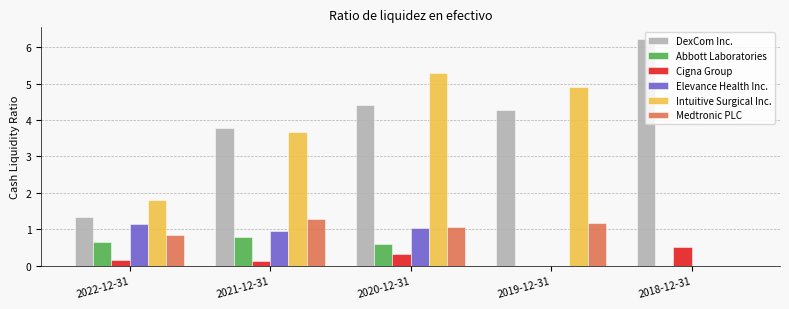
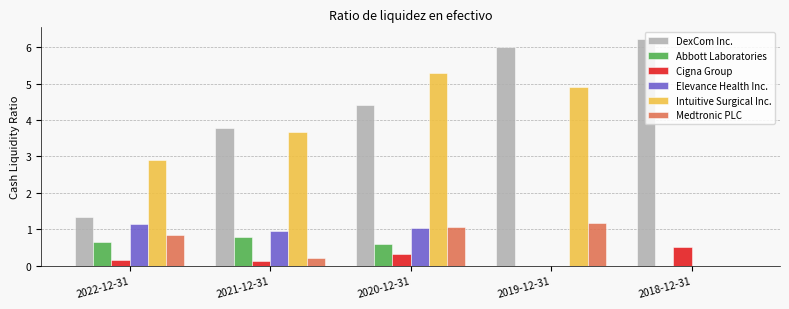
  {
    "DexCom Inc.": {
      "2022-12-31": 1.3,
      "2021-12-31": 3.8,
      "2020-12-31": 4.4,
-     "2019-12-31": 4.3
+     "2019-12-31": 6.0
    },
    "Abbott Laboratories": {
      "2022-12-31": 0.7,
      "2021-12-31": 0.8,
      "2020-12-31": 0.6,
      "2019-12-31": 0.0,
      "2018-12-31": 0.0
    },
    "Cigna Group": {
      "2022-12-31": 0.2,
      "2021-12-31": 0.1,
      "2020-12-31": 0.3,
      "2019-12-31": 0.0,
      "2018-12-31": 0.5
    },
    "Elevance Health Inc.": {
      "2022-12-31": 1.2,
      "2021-12-31": 1.0,
      "2020-12-31": 1.0,
      "2019-12-31": 0.0,
      "2018-12-31": 0.0
    },
    "Intuitive Surgical Inc.": {
-     "2022-12-31": 1.8,
+     "2022-12-31": 2.9,
      "2021-12-31": 3.7,
      "2020-12-31": 5.3,
      "2019-12-31": 4.9,
      "2018-12-31": 0.0
    },
    "Medtronic PLC": {
      "2022-12-31": 0.9,
-     "2021-12-31": 1.3,
+     "2021-12-31": 0.2,
      "2020-12-31": 1.1,
      "2019-12-31": 1.2,
      "2018-12-31": 0.0
    }
  }
